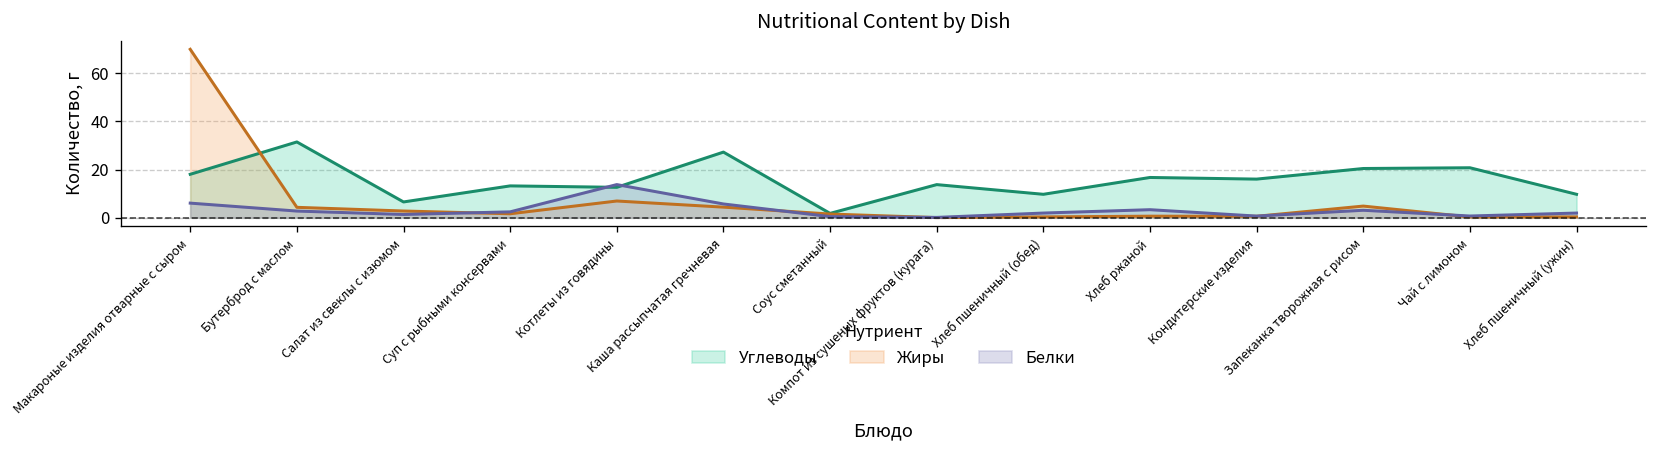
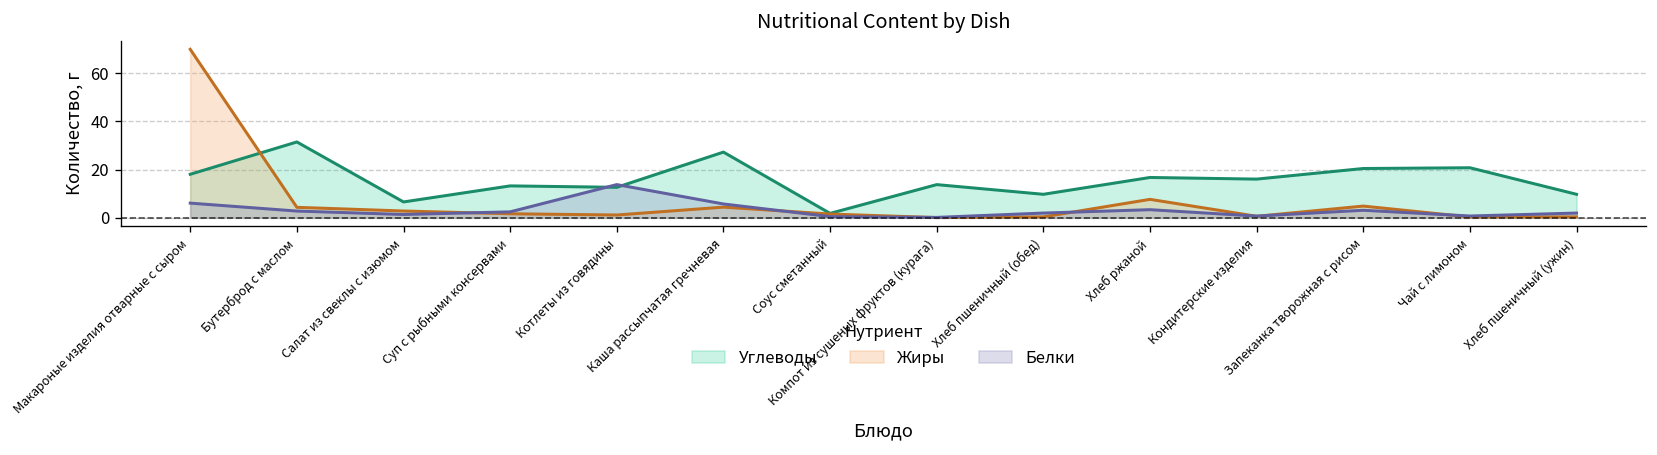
  {
    "Жиры": {
      "Макароные изделия отварные с сыром": 70,
      "Бутерброд с маслом": 4,
      "Салат из свеклы с изюмом": 3,
-     "Котлеты из говядины": 7,
+     "Котлеты из говядины": 1,
      "Каша рассыпчатая гречневая": 4,
      "Хлеб пшеничный (обед)": 0,
-     "Хлеб ржаной": 1,
+     "Хлеб ржаной": 8,
      "Запеканка творожная c рисом": 5,
      "Хлеб пшеничный (ужин)": 0
    }
  }
